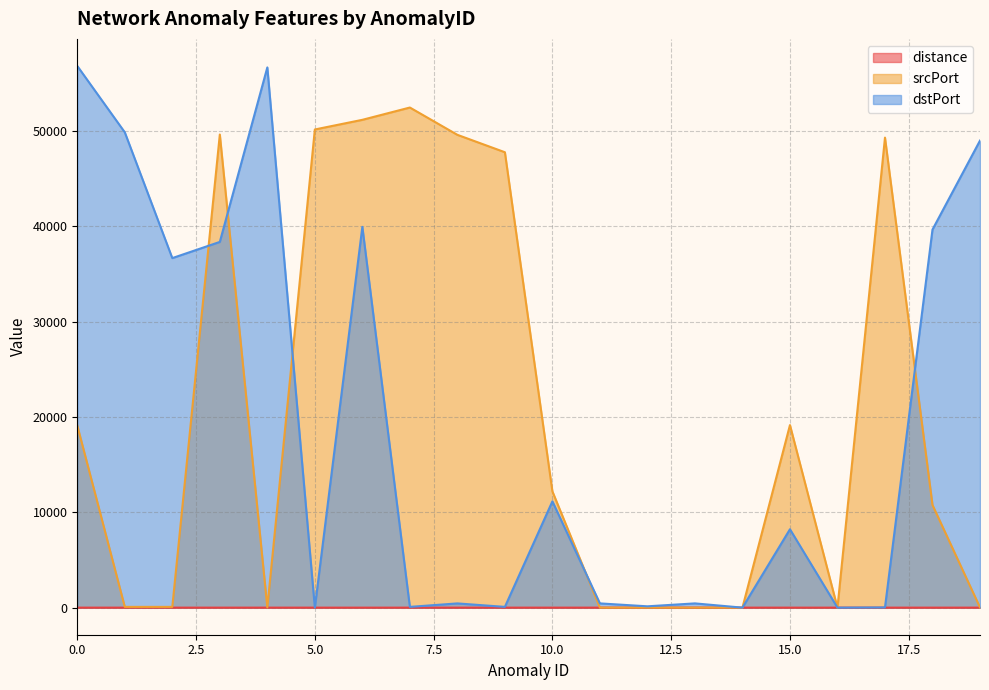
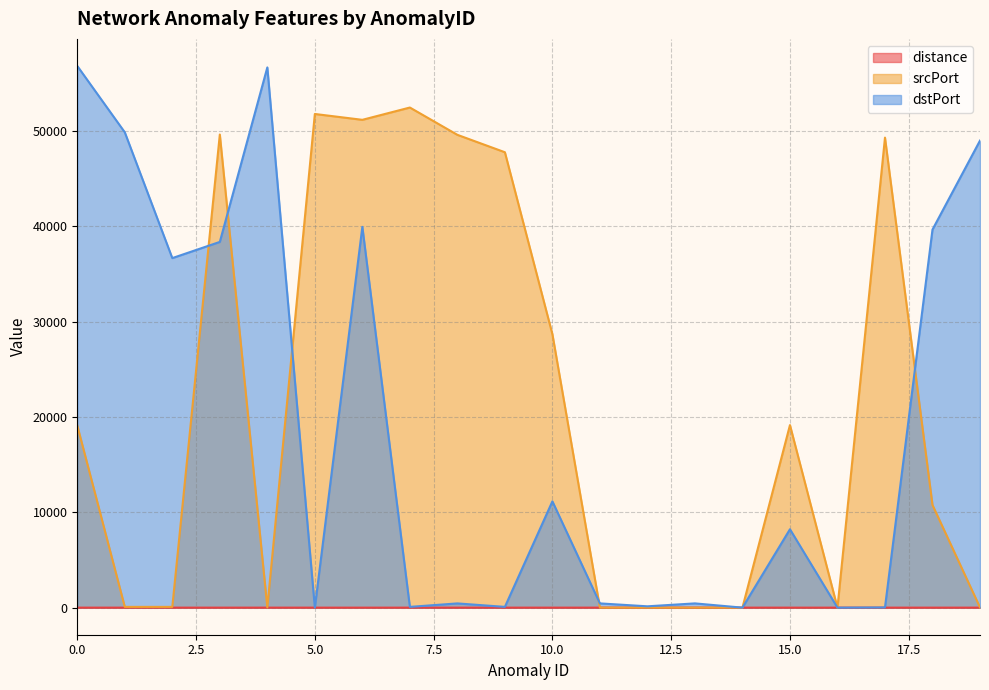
  {
    "distance": {
      "0.0": 0,
      "10.0": 0,
      "15.0": 0
    },
    "srcPort": {
      "0.0": 19000,
-     "5.0": 50000,
-     "10.0": 12000,
+     "5.0": 52000,
+     "10.0": 29000,
      "15.0": 19000
    },
    "dstPort": {
      "0.0": 57000,
      "10.0": 11000,
      "15.0": 8000
    }
  }
